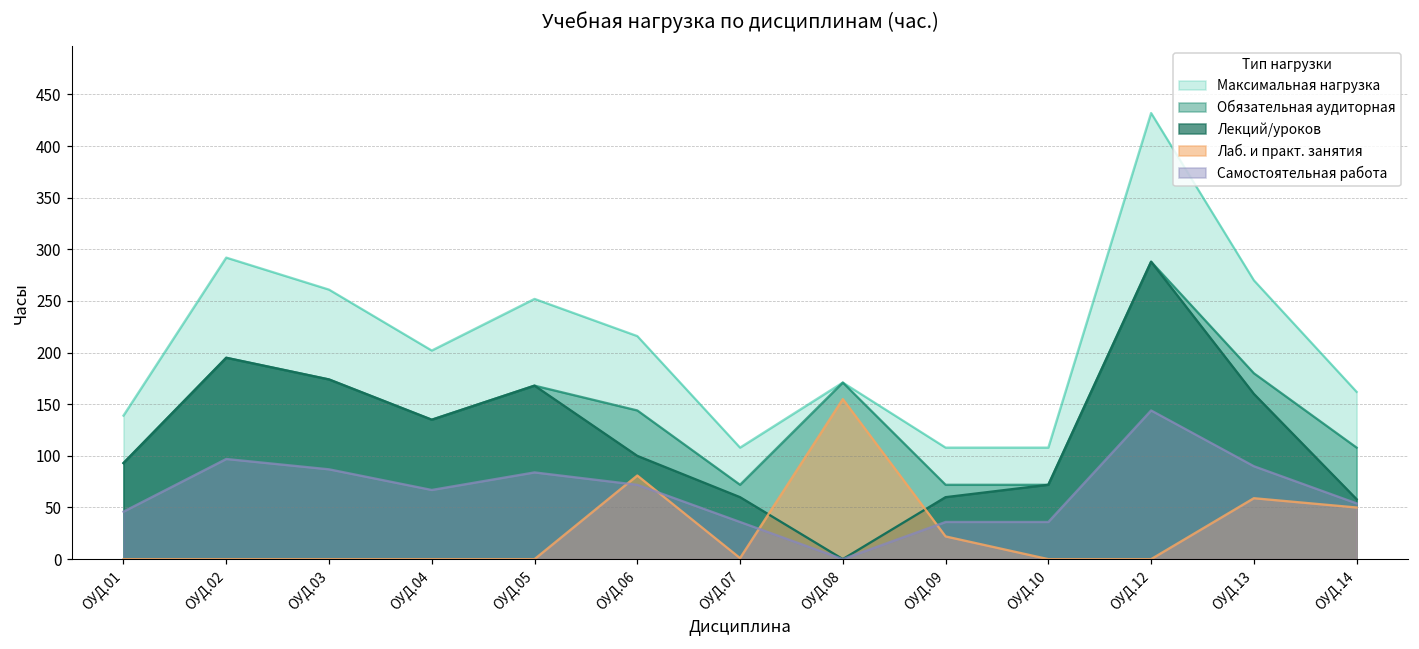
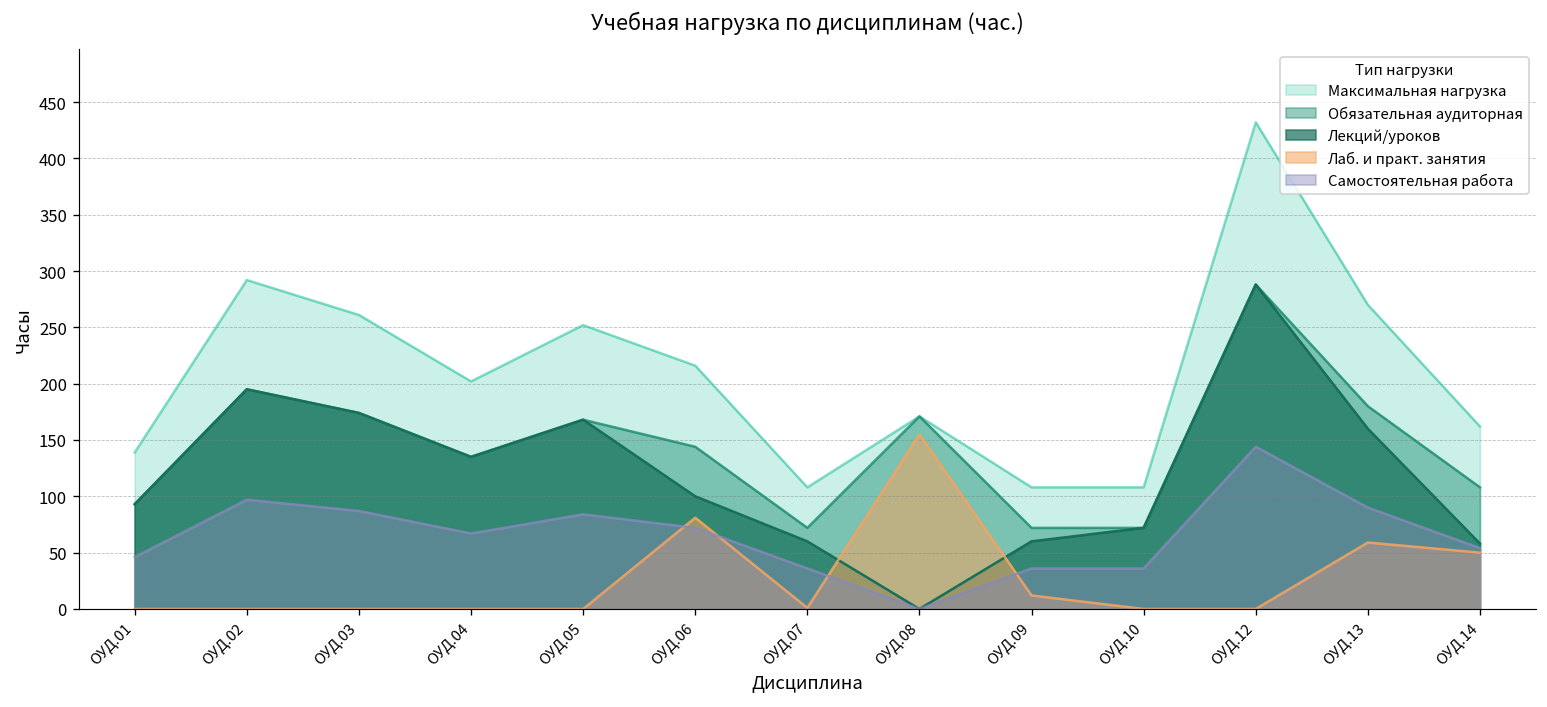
  {
    "Лаб. и практ. занятия": {
      "ОУД.01": 0,
      "ОУД.02": 0,
      "ОУД.03": 0,
      "ОУД.04": 0,
      "ОУД.05": 0,
      "ОУД.06": 80,
      "ОУД.07": 0,
      "ОУД.08": 160,
-     "ОУД.09": 20,
+     "ОУД.09": 10,
      "ОУД.10": 0,
      "ОУД.12": 0,
      "ОУД.13": 60,
      "ОУД.14": 50
    }
  }
